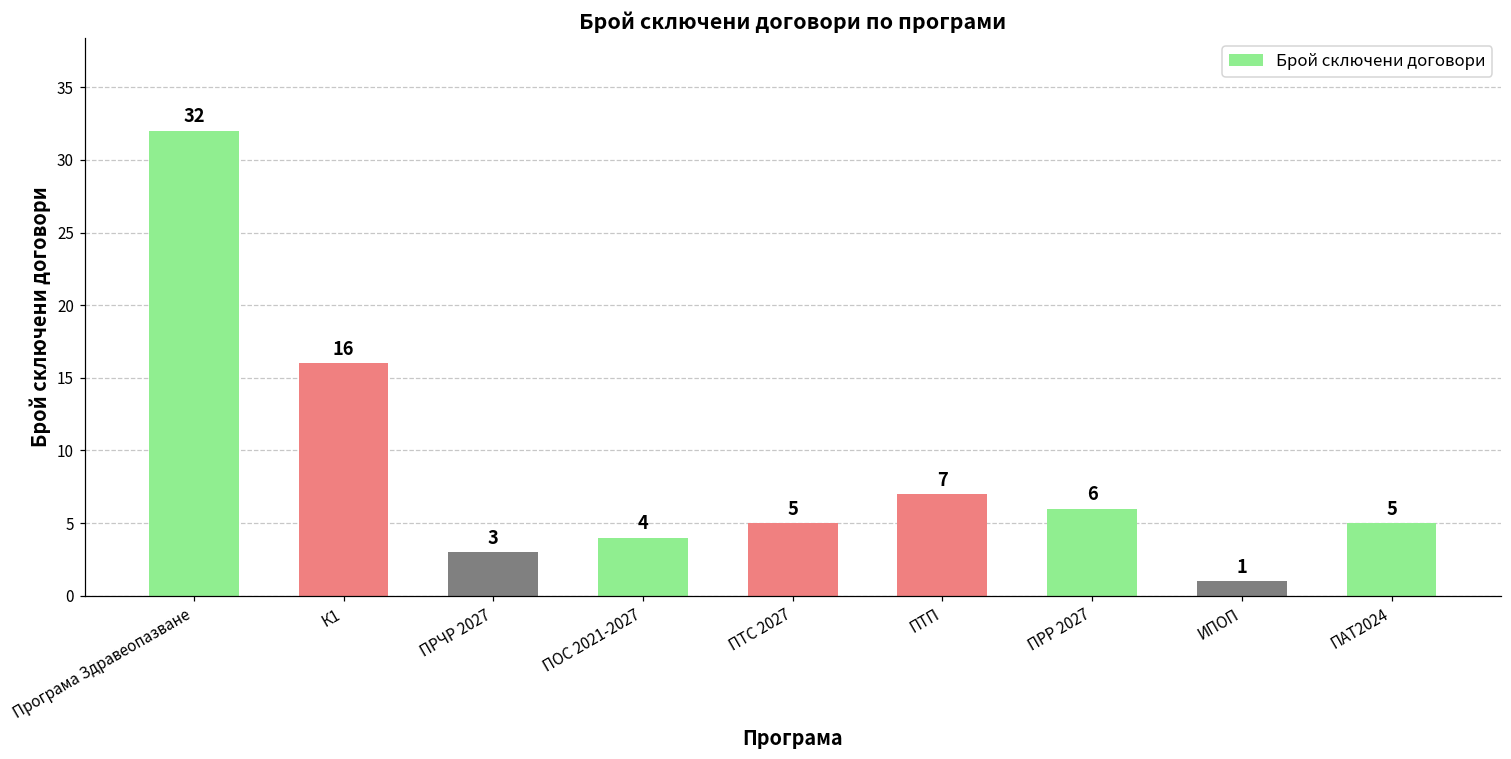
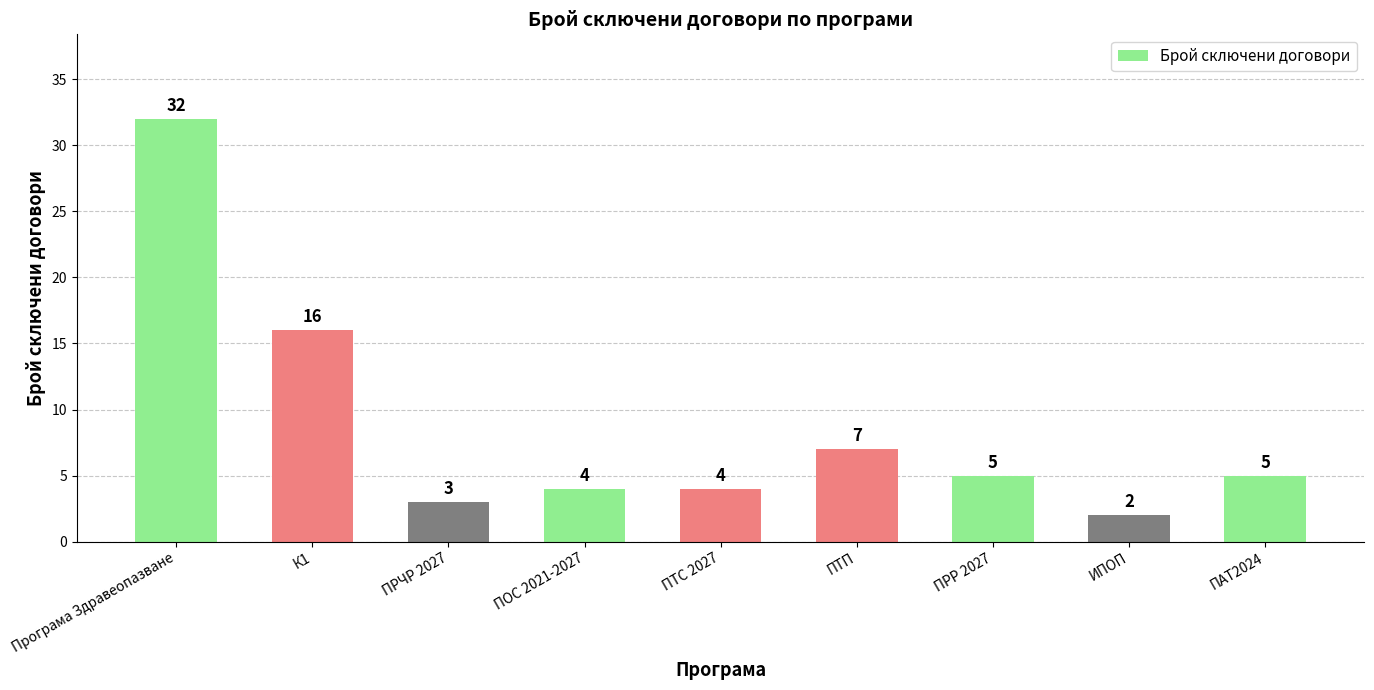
  {
    "Програма Здравеопазване": 32,
    "К1": 16,
    "ПРЧР 2027": 3,
    "ПОС 2021-2027": 4,
-   "ПТС 2027": 5,
+   "ПТС 2027": 4,
    "ПТП": 7,
-   "ПРР 2027": 6,
-   "ИПОП": 1,
+   "ПРР 2027": 5,
+   "ИПОП": 2,
    "ПАТ2024": 5
  }
